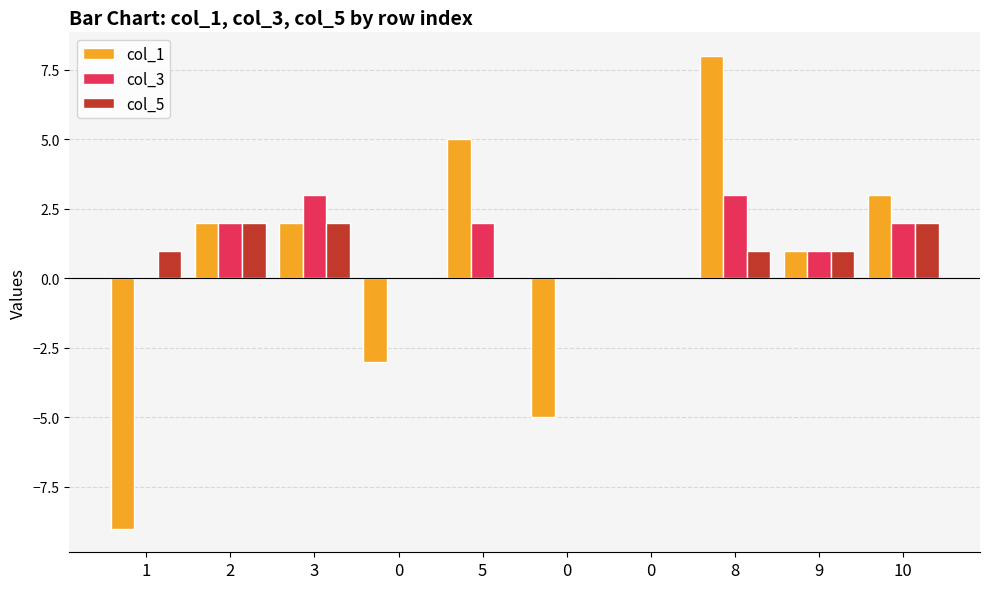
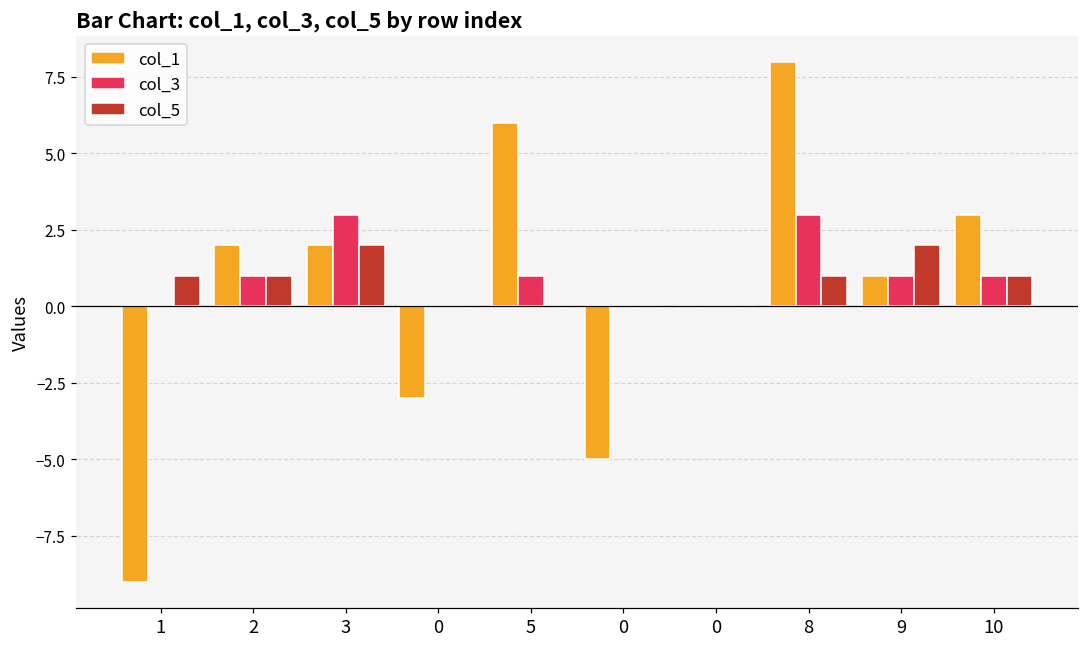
  {
    "col_1": {
      "1": -9,
      "2": 2,
      "3": 2,
-     "5": 5,
+     "5": 6,
      "8": 8,
      "9": 1,
      "10": 3
    },
    "col_3": {
      "1": 0,
-     "2": 2,
+     "2": 1,
      "3": 3,
-     "5": 2,
+     "5": 1,
      "8": 3,
      "9": 1,
-     "10": 2
+     "10": 1
    },
    "col_5": {
      "1": 1,
-     "2": 2,
+     "2": 1,
      "3": 2,
      "5": 0,
      "8": 1,
-     "9": 1,
-     "10": 2
+     "9": 2,
+     "10": 1
    }
  }
